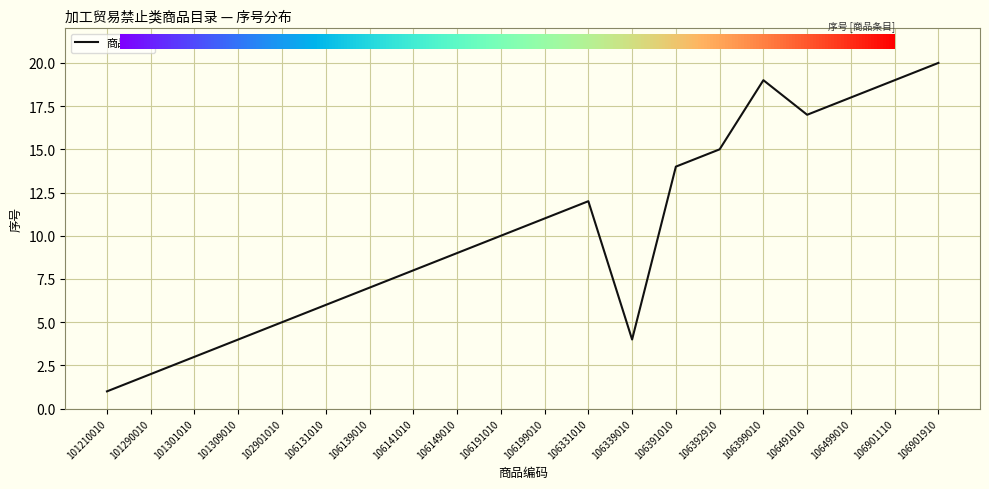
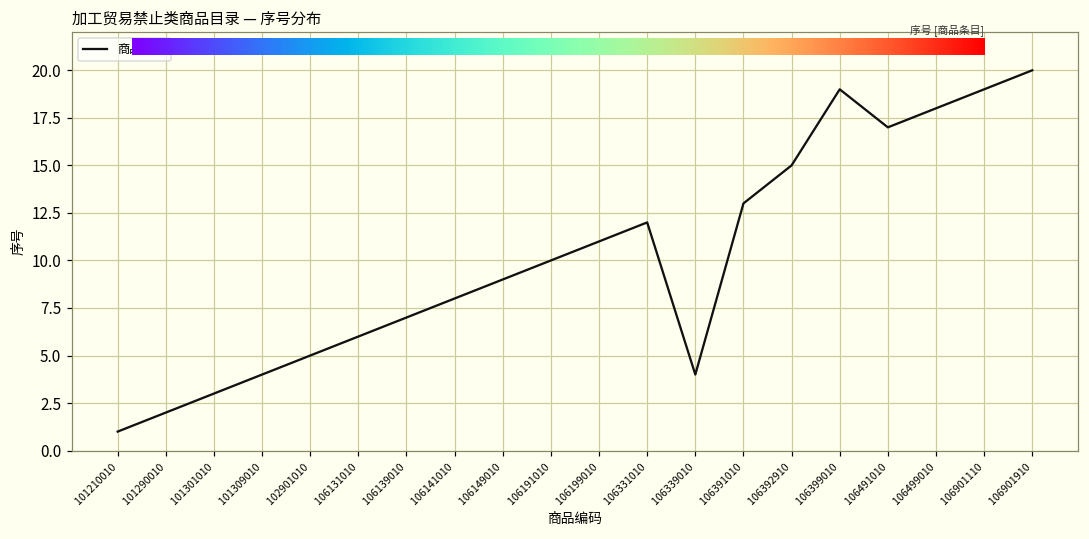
  {
    "101210010": 1,
    "101290010": 2,
    "101301010": 3,
    "101309010": 4,
    "102901010": 5,
    "106131010": 6,
    "106139010": 7,
    "106141010": 8,
    "106149010": 9,
    "106191010": 10,
    "106199010": 11,
    "106331010": 12,
    "106339010": 4,
-   "106391010": 14,
+   "106391010": 13,
    "106392910": 15,
    "106399010": 19,
    "106491010": 17,
    "106499010": 18,
    "106901110": 19,
    "106901910": 20
  }
